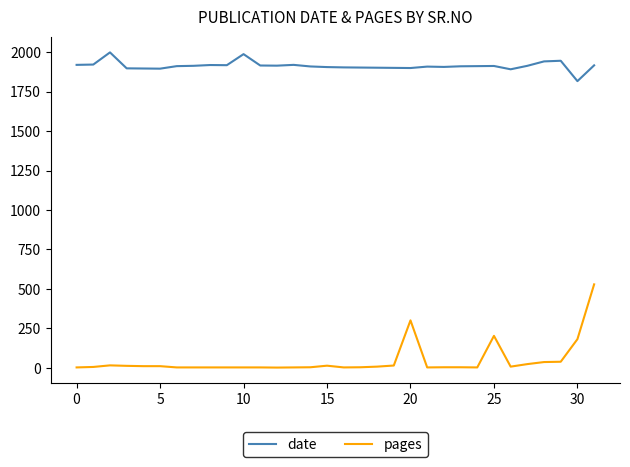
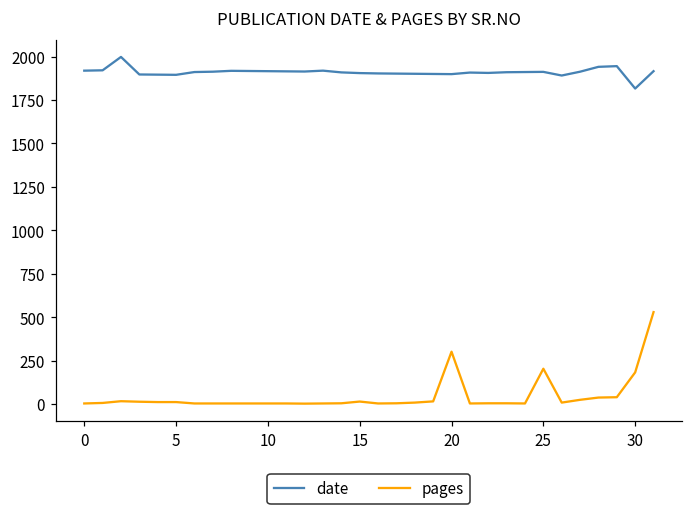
  {
    "date": {
      "0": 1920,
      "5": 1900,
-     "10": 1990,
+     "10": 1920,
      "15": 1910,
      "20": 1900,
      "25": 1910,
      "30": 1820
    },
    "pages": {
      "0": 0,
      "5": 10,
      "10": 0,
      "15": 10,
      "20": 300,
      "25": 200,
      "30": 180
    }
  }
